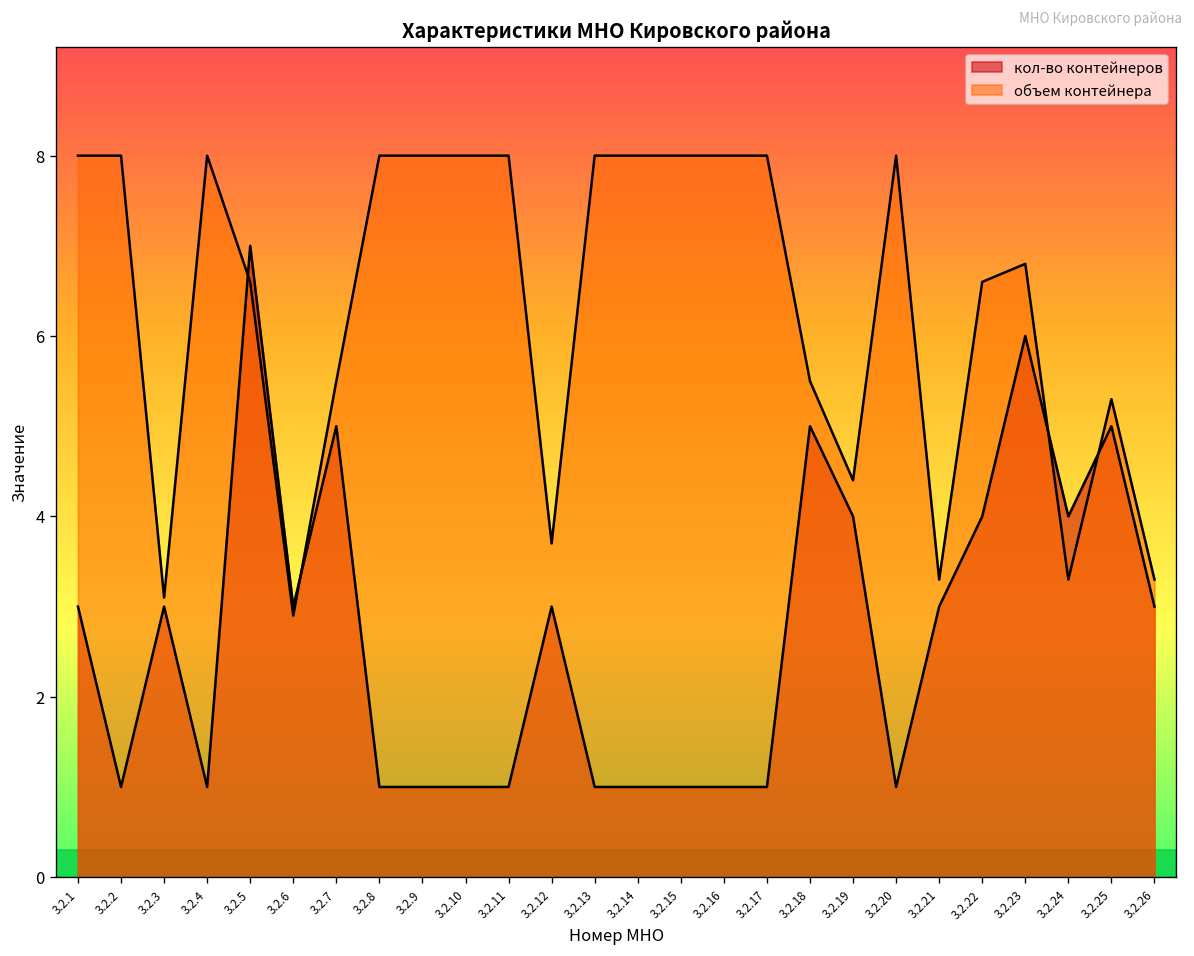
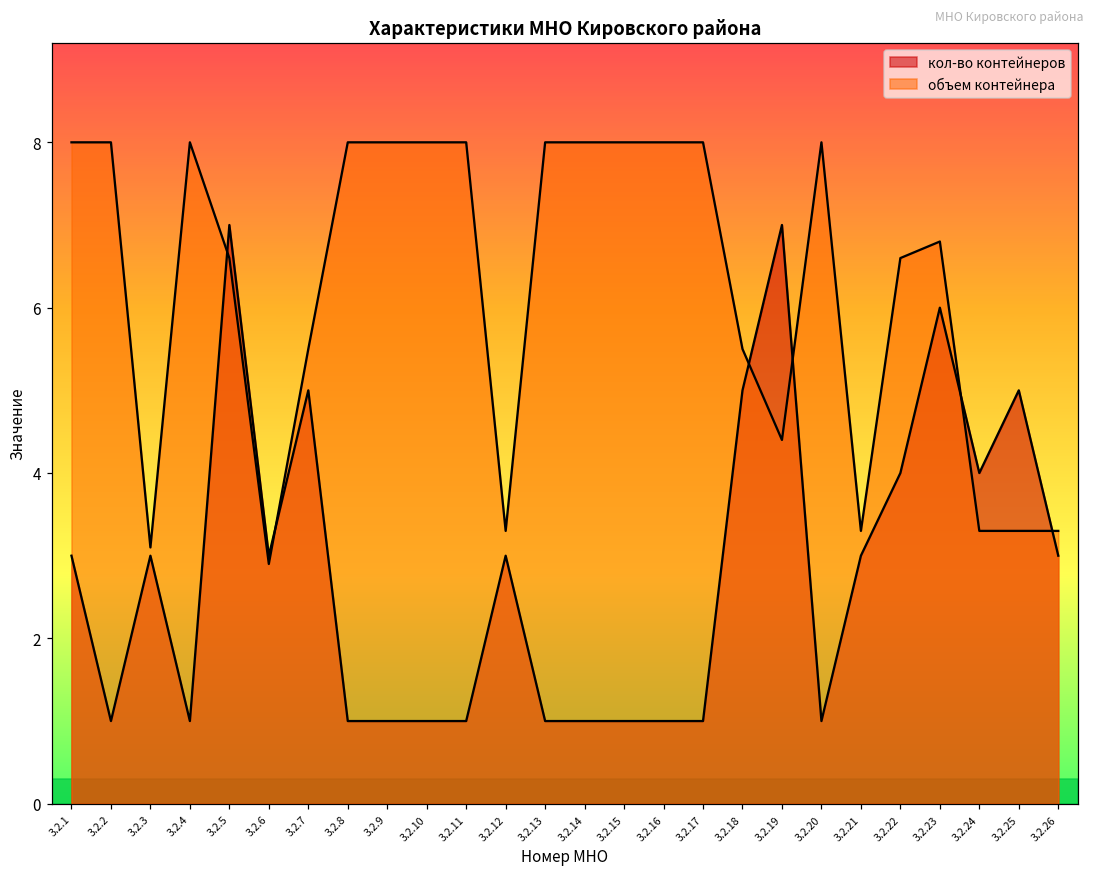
  {
    "кол-во контейнеров": {
      "3.2.1": 3,
      "3.2.2": 1,
      "3.2.3": 3,
      "3.2.4": 1,
      "3.2.5": 7,
      "3.2.6": 3,
      "3.2.7": 5,
      "3.2.8": 1,
      "3.2.9": 1,
      "3.2.10": 1,
      "3.2.11": 1,
      "3.2.12": 3,
      "3.2.13": 1,
      "3.2.14": 1,
      "3.2.15": 1,
      "3.2.16": 1,
      "3.2.17": 1,
      "3.2.18": 5,
-     "3.2.19": 4,
+     "3.2.19": 7,
      "3.2.20": 1,
      "3.2.21": 3,
      "3.2.22": 4,
      "3.2.23": 6,
      "3.2.24": 4,
      "3.2.25": 5,
      "3.2.26": 3
    },
    "объем контейнера": {
      "3.2.1": 8.0,
      "3.2.2": 8.0,
      "3.2.3": 3.1,
      "3.2.4": 8.0,
      "3.2.5": 6.6,
      "3.2.6": 2.9,
      "3.2.7": 5.5,
      "3.2.8": 8.0,
      "3.2.9": 8.0,
      "3.2.10": 8.0,
      "3.2.11": 8.0,
-     "3.2.12": 3.7,
+     "3.2.12": 3.3,
      "3.2.13": 8.0,
      "3.2.14": 8.0,
      "3.2.15": 8.0,
      "3.2.16": 8.0,
      "3.2.17": 8.0,
      "3.2.18": 5.5,
      "3.2.19": 4.4,
      "3.2.20": 8.0,
      "3.2.21": 3.3,
      "3.2.22": 6.6,
      "3.2.23": 6.8,
      "3.2.24": 3.3,
-     "3.2.25": 5.3,
+     "3.2.25": 3.3,
      "3.2.26": 3.3
    }
  }
